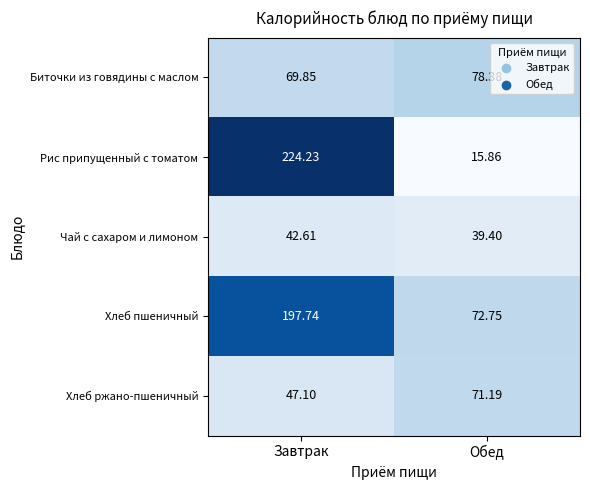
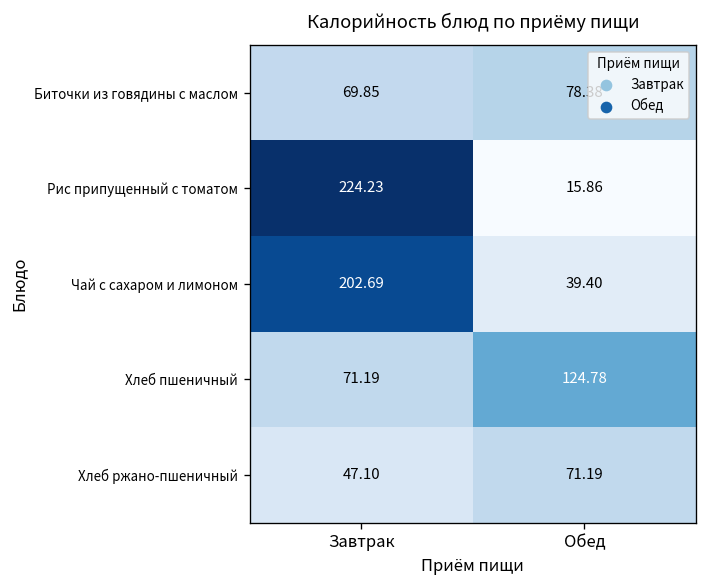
  {
    "Биточки из говядины с маслом": {
      "Завтрак": 69.85
    },
    "Рис припущенный с томатом": {
      "Завтрак": 224.23,
      "Обед": 15.86
    },
    "Чай с сахаром и лимоном": {
-     "Завтрак": 42.61,
+     "Завтрак": 202.69,
      "Обед": 39.40
    },
    "Хлеб пшеничный": {
-     "Завтрак": 197.74,
-     "Обед": 72.75
+     "Завтрак": 71.19,
+     "Обед": 124.78
    },
    "Хлеб ржано-пшеничный": {
      "Завтрак": 47.10,
      "Обед": 71.19
    }
  }
